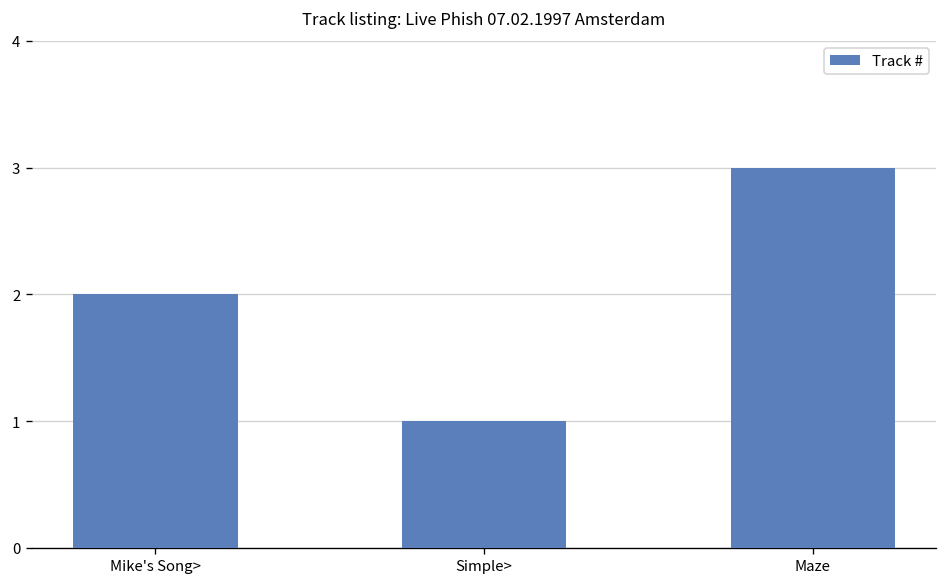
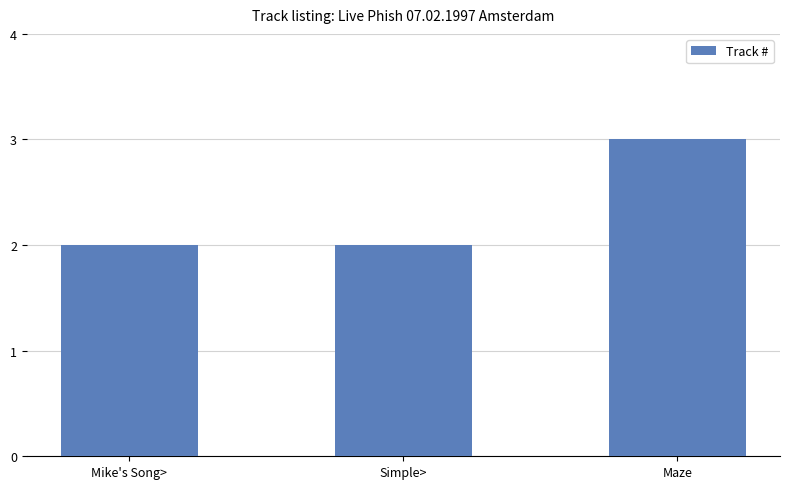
  {
    "Mike's Song>": 2,
-   "Simple>": 1,
+   "Simple>": 2,
    "Maze": 3
  }
